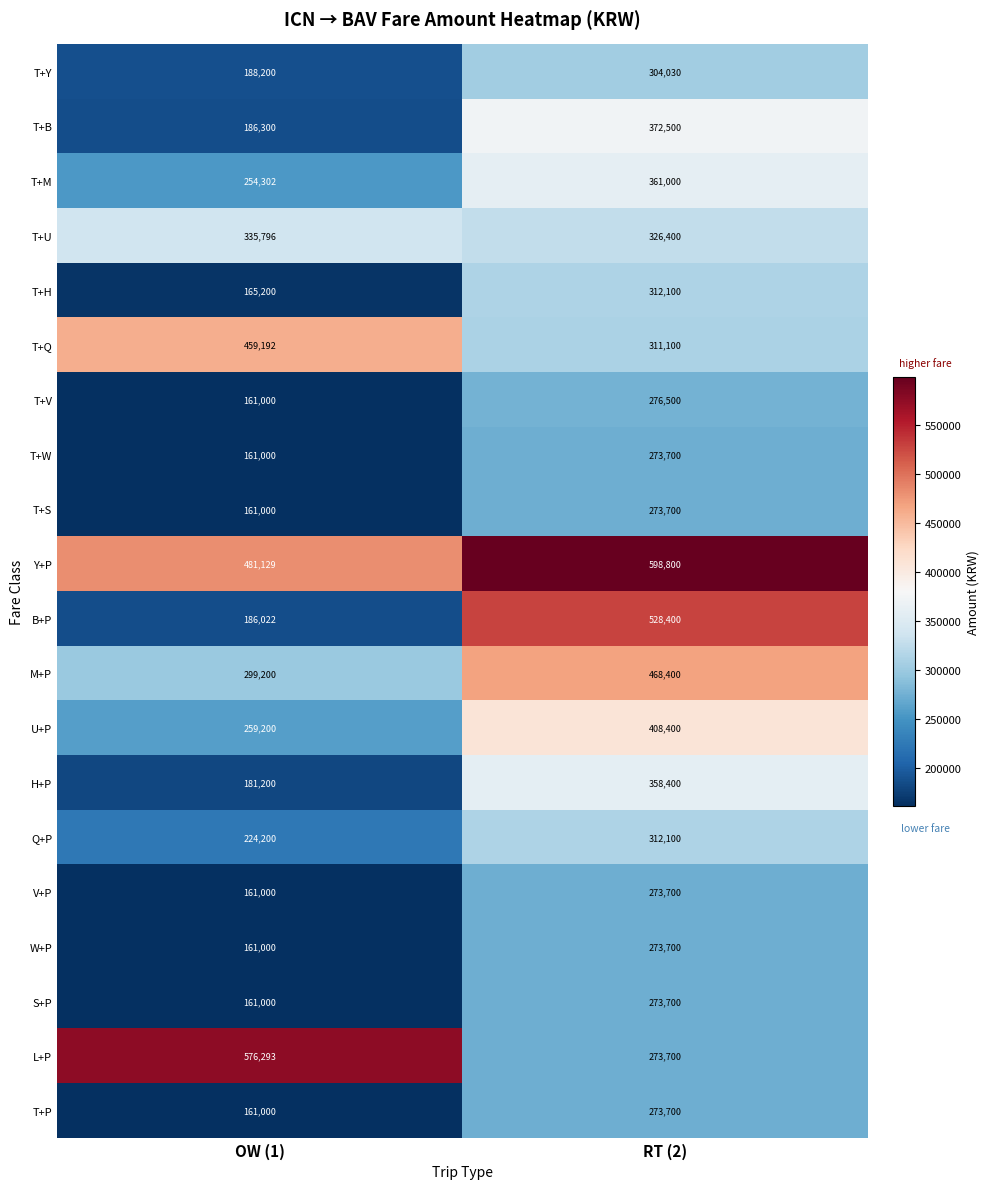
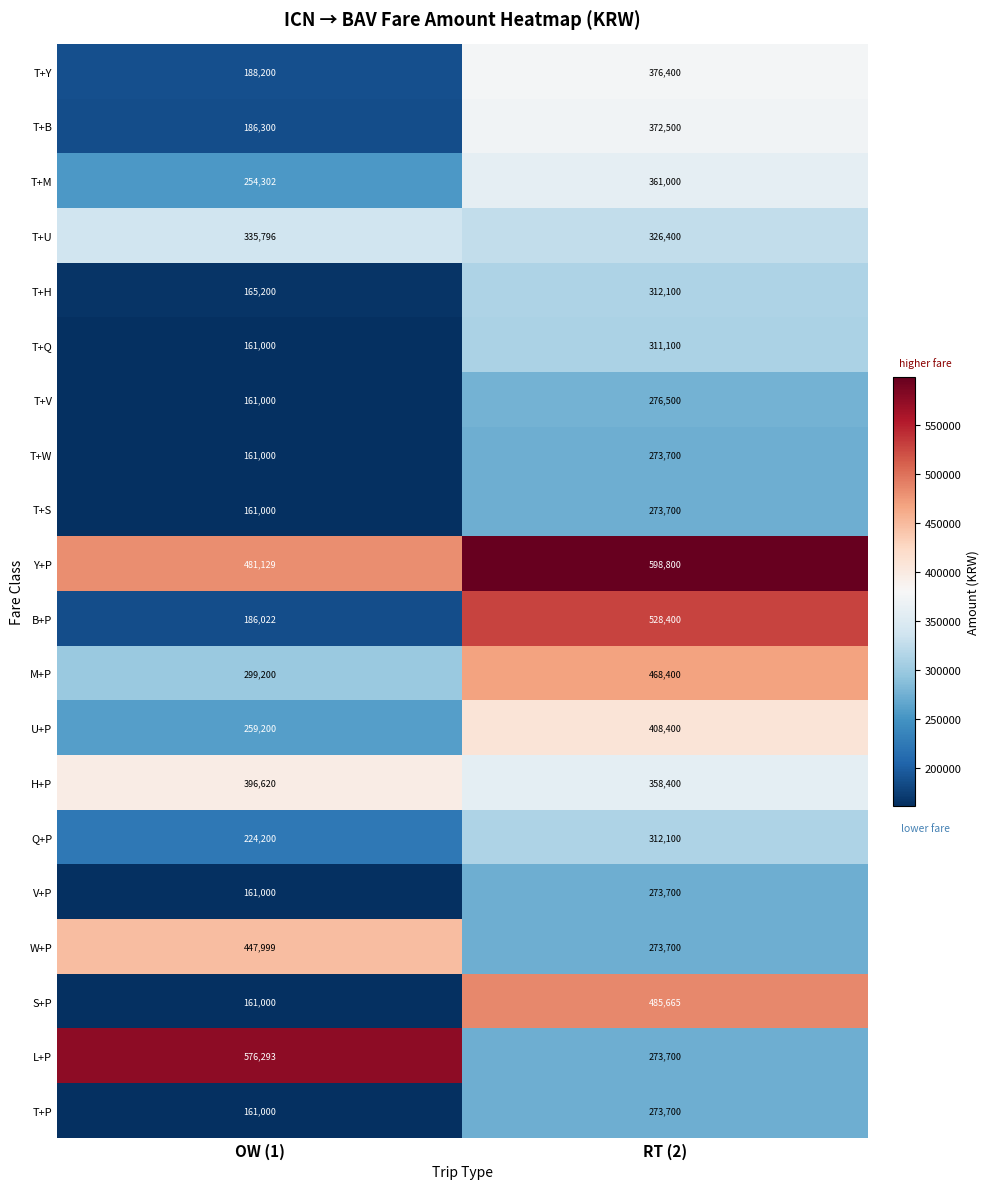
  {
    "T+Y": {
      "OW (1)": "188,200",
-     "RT (2)": "304,030"
+     "RT (2)": "376,400"
    },
    "T+B": {
      "OW (1)": "186,300",
      "RT (2)": "372,500"
    },
    "T+M": {
      "OW (1)": "254,302",
      "RT (2)": "361,000"
    },
    "T+U": {
      "OW (1)": "335,796",
      "RT (2)": "326,400"
    },
    "T+H": {
      "OW (1)": "165,200",
      "RT (2)": "312,100"
    },
    "T+Q": {
-     "OW (1)": "459,192",
+     "OW (1)": "161,000",
      "RT (2)": "311,100"
    },
    "T+V": {
      "OW (1)": "161,000",
      "RT (2)": "276,500"
    },
    "T+W": {
      "OW (1)": "161,000",
      "RT (2)": "273,700"
    },
    "T+S": {
      "OW (1)": "161,000",
      "RT (2)": "273,700"
    },
    "Y+P": {
      "OW (1)": "481,129",
      "RT (2)": "598,800"
    },
    "B+P": {
      "OW (1)": "186,022",
      "RT (2)": "528,400"
    },
    "M+P": {
      "OW (1)": "299,200",
      "RT (2)": "468,400"
    },
    "U+P": {
      "OW (1)": "259,200",
      "RT (2)": "408,400"
    },
    "H+P": {
-     "OW (1)": "181,200",
+     "OW (1)": "396,620",
      "RT (2)": "358,400"
    },
    "Q+P": {
      "OW (1)": "224,200",
      "RT (2)": "312,100"
    },
    "V+P": {
      "OW (1)": "161,000",
      "RT (2)": "273,700"
    },
    "W+P": {
-     "OW (1)": "161,000",
+     "OW (1)": "447,999",
      "RT (2)": "273,700"
    },
    "S+P": {
      "OW (1)": "161,000",
-     "RT (2)": "273,700"
+     "RT (2)": "485,665"
    },
    "L+P": {
      "OW (1)": "576,293",
      "RT (2)": "273,700"
    },
    "T+P": {
      "OW (1)": "161,000",
      "RT (2)": "273,700"
    }
  }
